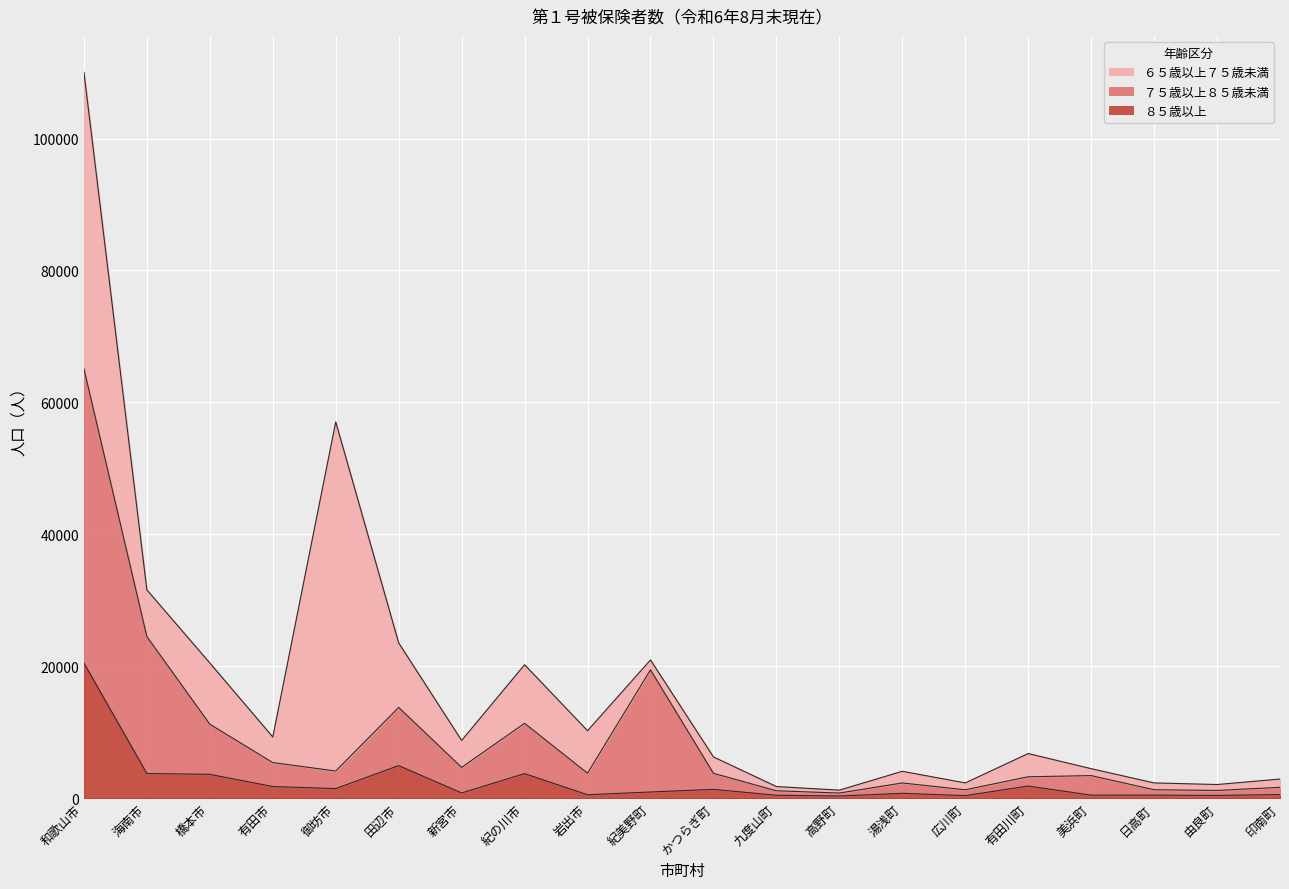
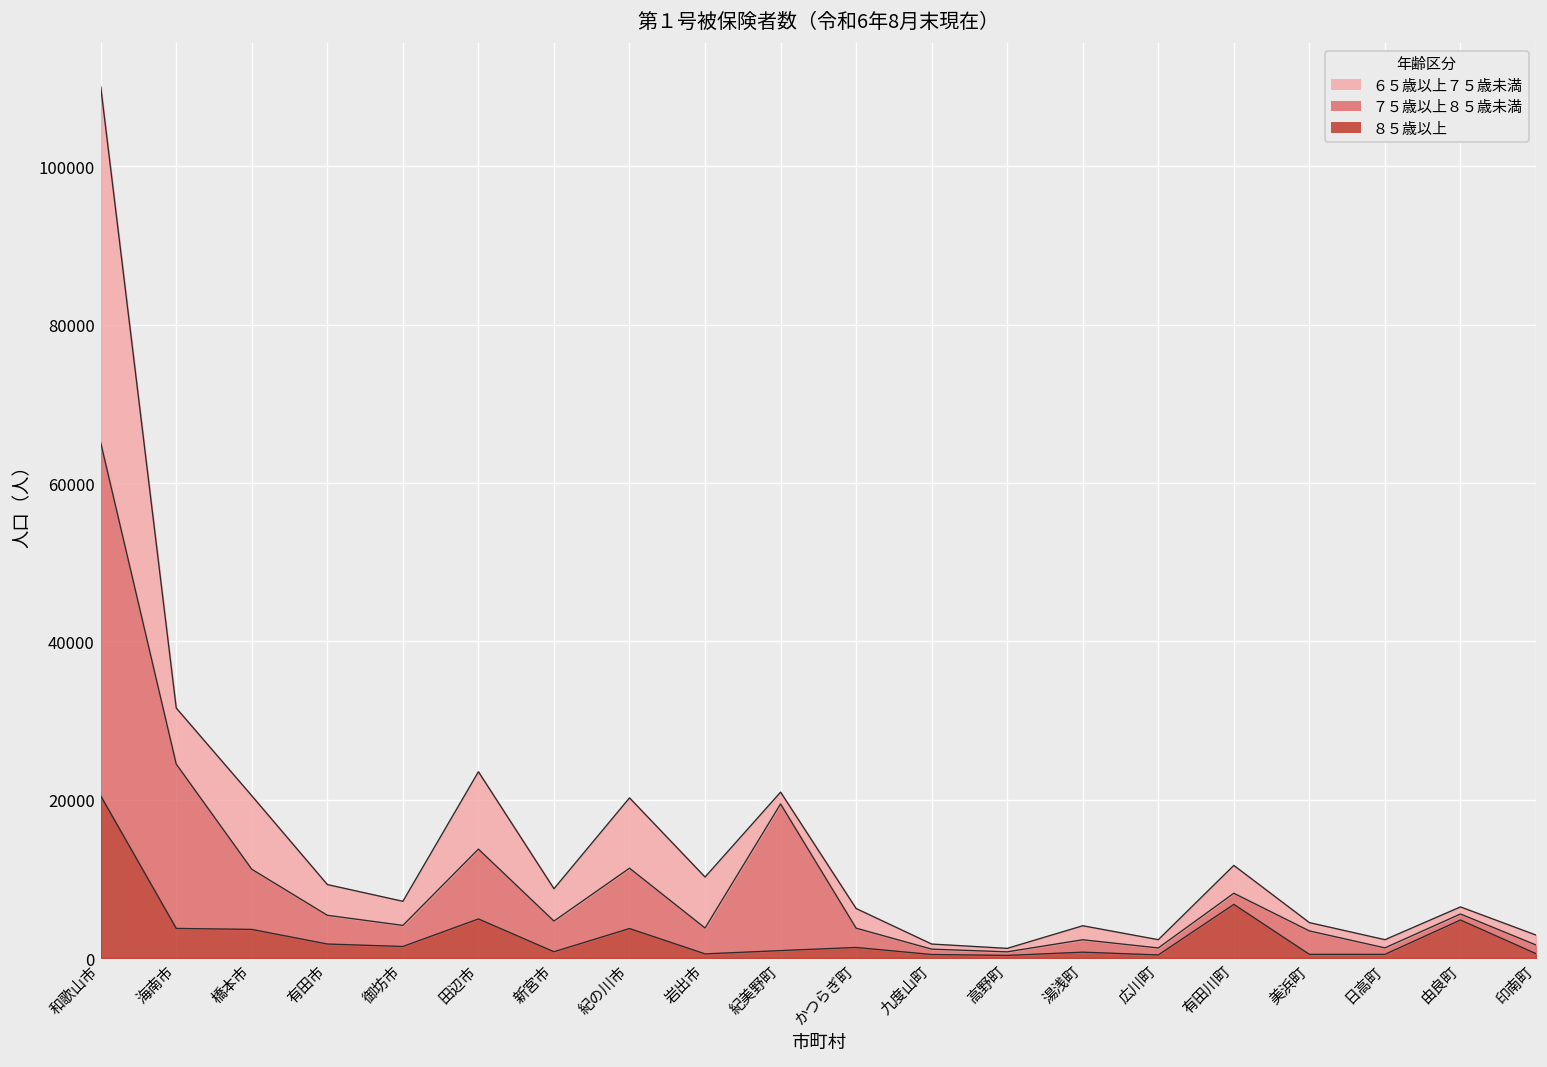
  {
    "８５歳以上": {
      "和歌山市": 20000,
      "海南市": 4000,
      "橋本市": 4000,
      "有田市": 2000,
      "御坊市": 1000,
      "田辺市": 5000,
      "新宮市": 1000,
      "紀の川市": 4000,
      "岩出市": 1000,
      "紀美野町": 1000,
      "かつらぎ町": 1000,
      "九度山町": 0,
      "高野町": 0,
      "湯浅町": 1000,
      "広川町": 0,
-     "有田川町": 2000,
+     "有田川町": 7000,
      "美浜町": 0,
      "日高町": 0,
-     "由良町": 0,
+     "由良町": 5000,
      "印南町": 1000
    },
    "７５歳以上８５歳未満": {
      "和歌山市": 45000,
      "海南市": 21000,
      "橋本市": 8000,
      "有田市": 4000,
      "御坊市": 3000,
      "田辺市": 9000,
      "新宮市": 4000,
      "紀の川市": 8000,
      "岩出市": 3000,
      "紀美野町": 19000,
      "かつらぎ町": 2000,
      "九度山町": 1000,
      "高野町": 0,
      "湯浅町": 2000,
      "広川町": 1000,
      "有田川町": 1000,
      "美浜町": 3000,
      "日高町": 1000,
      "由良町": 1000,
      "印南町": 1000
    },
    "６５歳以上７５歳未満": {
      "和歌山市": 45000,
      "海南市": 7000,
      "橋本市": 9000,
      "有田市": 4000,
-     "御坊市": 53000,
+     "御坊市": 3000,
      "田辺市": 10000,
      "新宮市": 4000,
      "紀の川市": 9000,
      "岩出市": 6000,
      "紀美野町": 1000,
      "かつらぎ町": 2000,
      "九度山町": 1000,
      "高野町": 0,
      "湯浅町": 2000,
      "広川町": 1000,
      "有田川町": 4000,
      "美浜町": 1000,
      "日高町": 1000,
      "由良町": 1000,
      "印南町": 1000
    }
  }
